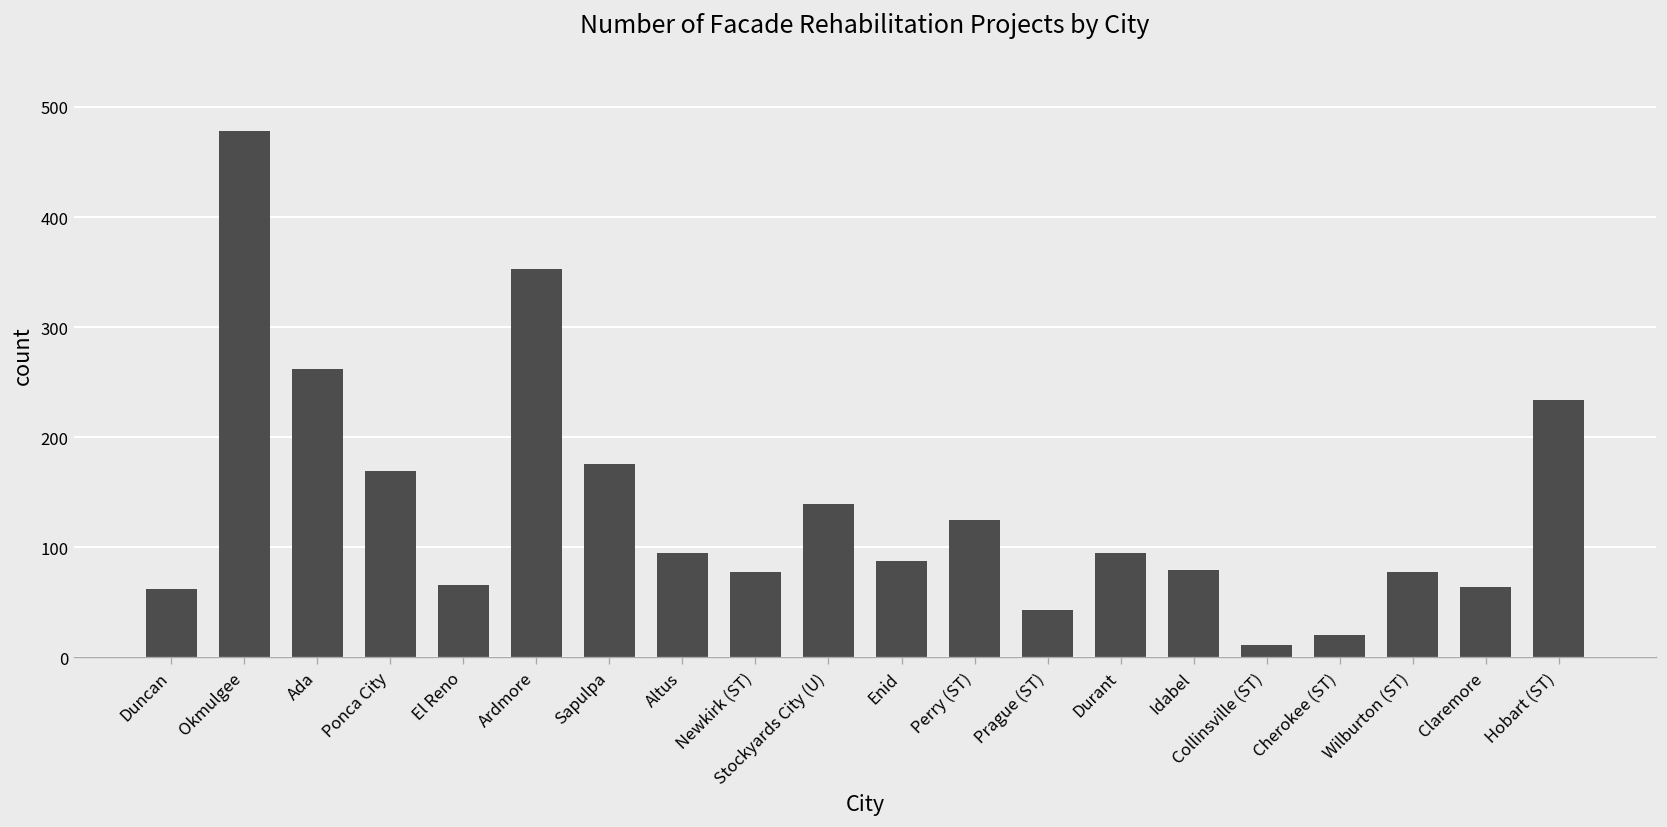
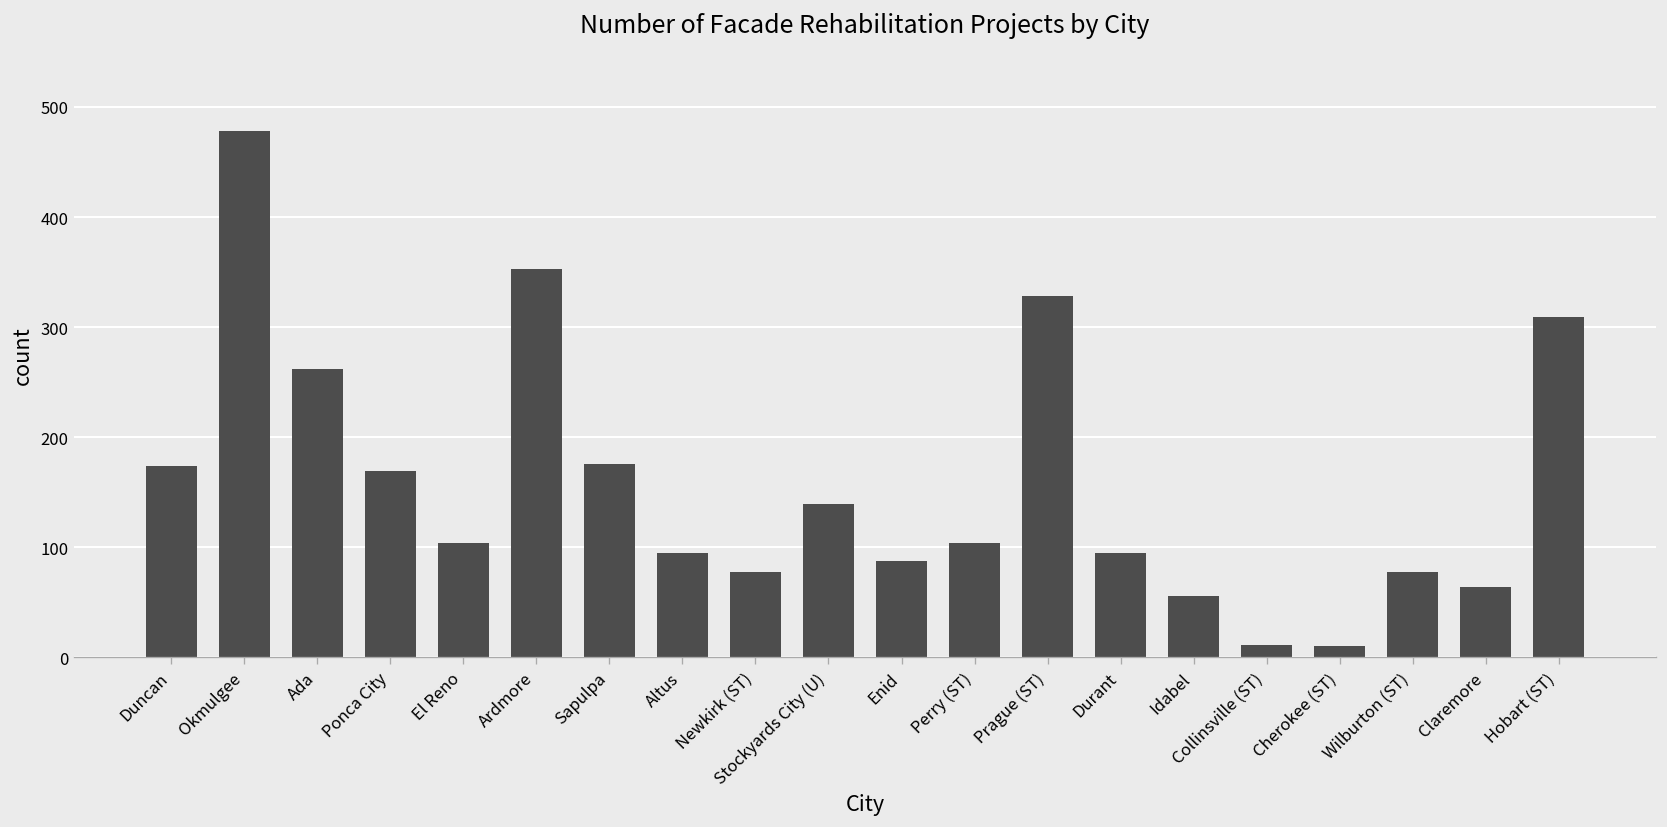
  {
-   "Duncan": 60,
+   "Duncan": 170,
    "Okmulgee": 480,
    "Ada": 260,
    "Ponca City": 170,
-   "El Reno": 70,
+   "El Reno": 100,
    "Ardmore": 350,
    "Sapulpa": 180,
    "Altus": 100,
    "Newkirk (ST)": 80,
    "Stockyards City (U)": 140,
    "Enid": 90,
-   "Perry (ST)": 130,
-   "Prague (ST)": 40,
+   "Perry (ST)": 100,
+   "Prague (ST)": 330,
    "Durant": 100,
-   "Idabel": 80,
+   "Idabel": 60,
    "Collinsville (ST)": 10,
-   "Cherokee (ST)": 20,
+   "Cherokee (ST)": 10,
    "Wilburton (ST)": 80,
    "Claremore": 60,
-   "Hobart (ST)": 230
+   "Hobart (ST)": 310
  }
